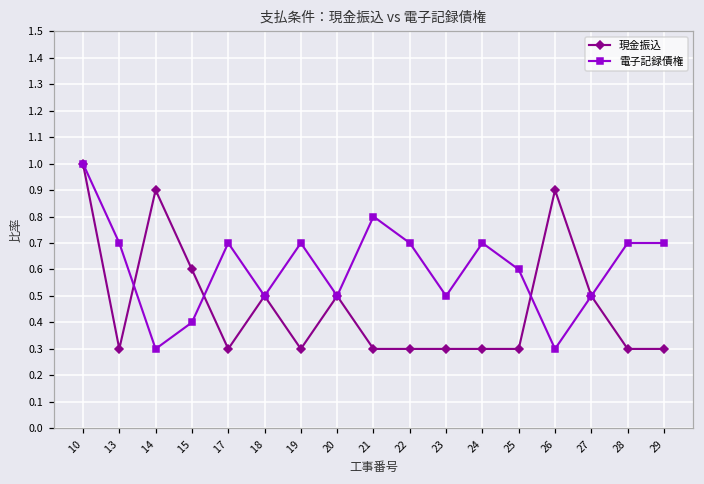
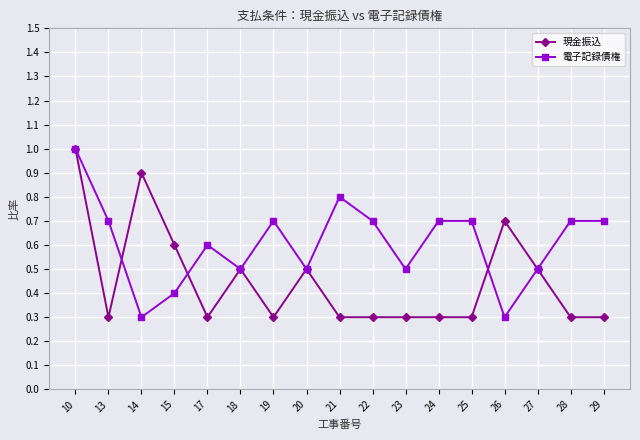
  {
    "現金振込": {
      "13": 0.3,
      "14": 0.9,
      "15": 0.6,
      "17": 0.3,
      "19": 0.3,
      "21": 0.3,
      "22": 0.3,
      "23": 0.3,
      "24": 0.3,
      "25": 0.3,
-     "26": 0.9,
+     "26": 0.7,
      "28": 0.3,
      "29": 0.3
    },
    "電子記録債権": {
      "13": 0.7,
      "14": 0.3,
      "15": 0.4,
-     "17": 0.7,
+     "17": 0.6,
      "19": 0.7,
      "21": 0.8,
      "22": 0.7,
      "23": 0.5,
      "24": 0.7,
-     "25": 0.6,
+     "25": 0.7,
      "26": 0.3,
      "28": 0.7,
      "29": 0.7
    }
  }
